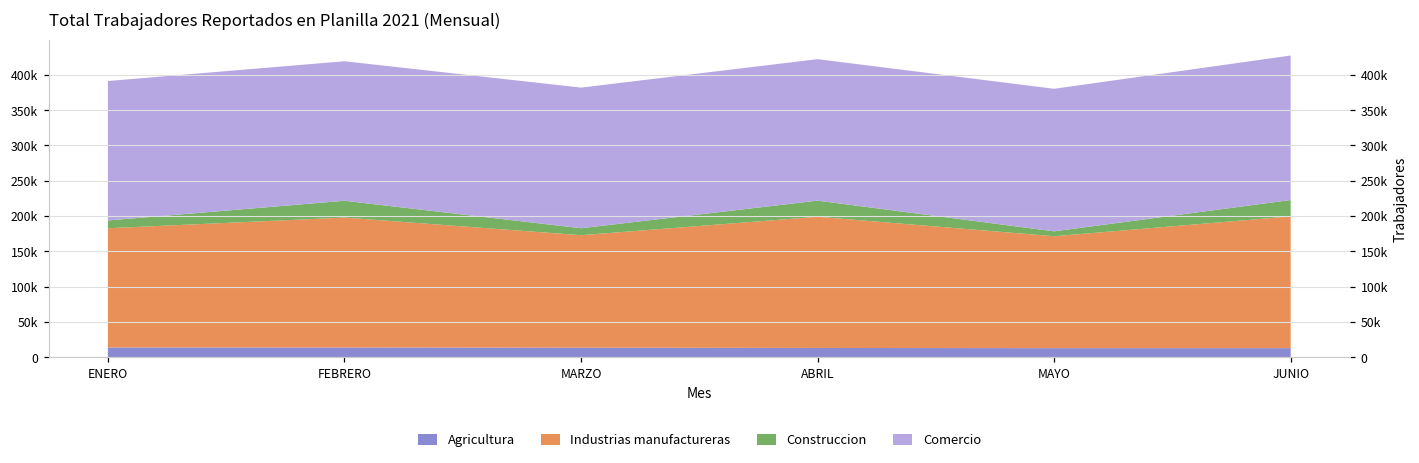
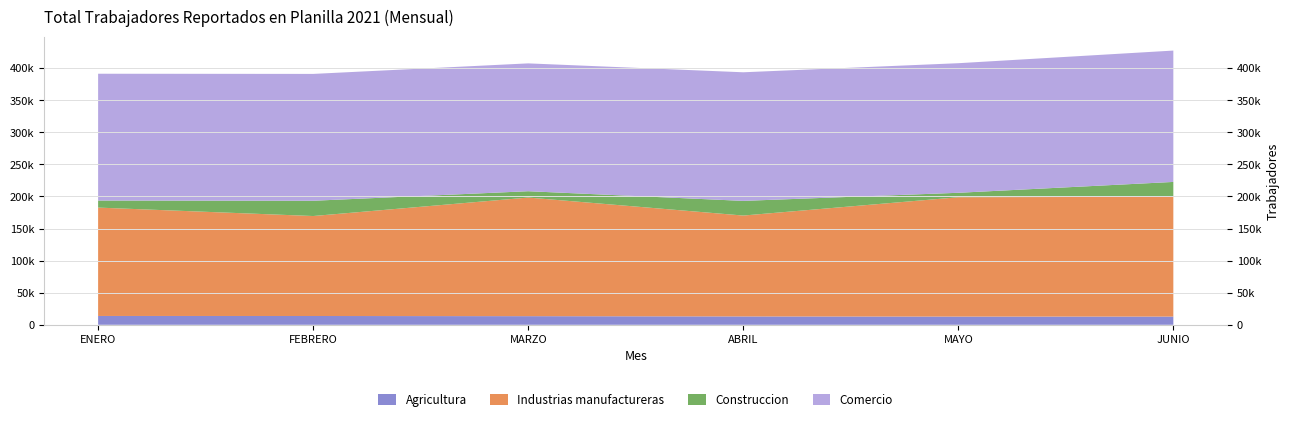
  {
    "Industrias manufactureras": {
      "ENERO": 170000,
-     "FEBRERO": 180000,
-     "MARZO": 160000,
-     "ABRIL": 190000,
-     "MAYO": 160000,
+     "FEBRERO": 160000,
+     "MARZO": 180000,
+     "ABRIL": 160000,
+     "MAYO": 190000,
      "JUNIO": 190000
    },
    "Construccion": {
      "ENERO": 10000,
      "FEBRERO": 20000,
      "MARZO": 10000,
      "ABRIL": 20000,
      "MAYO": 10000,
      "JUNIO": 20000
    }
  }
